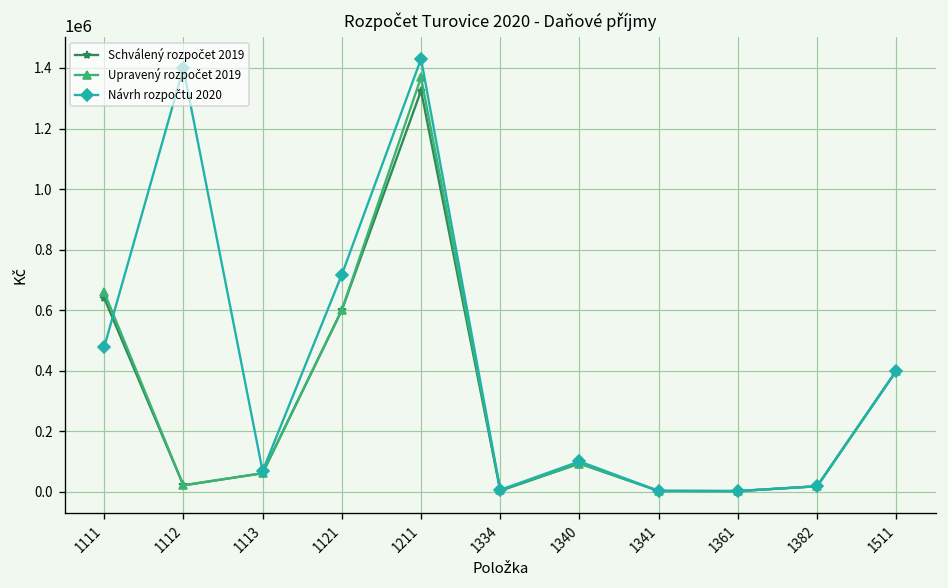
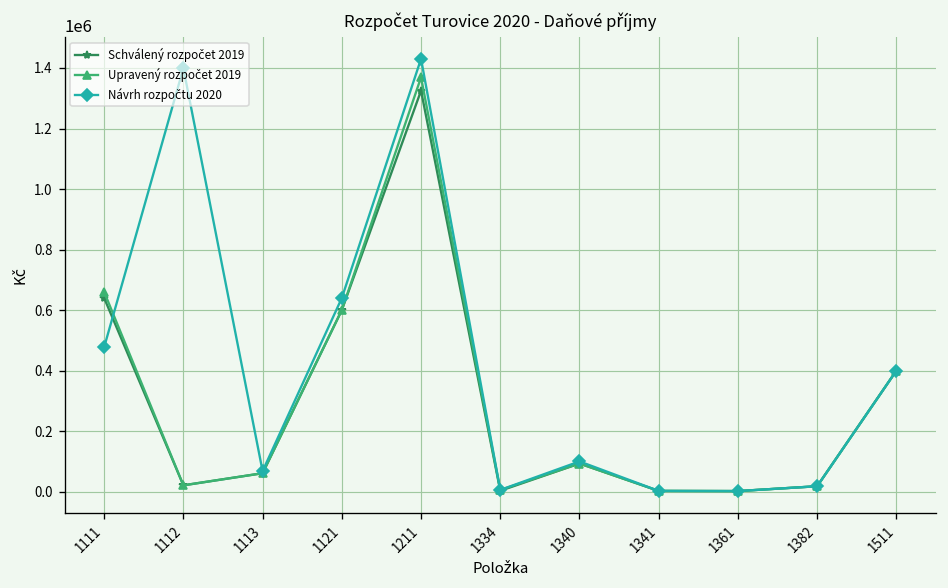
  {
    "Návrh rozpočtu 2020": {
      "1111": 480000,
-     "1121": 720000,
+     "1121": 640000,
      "1211": 1430000
    }
  }
